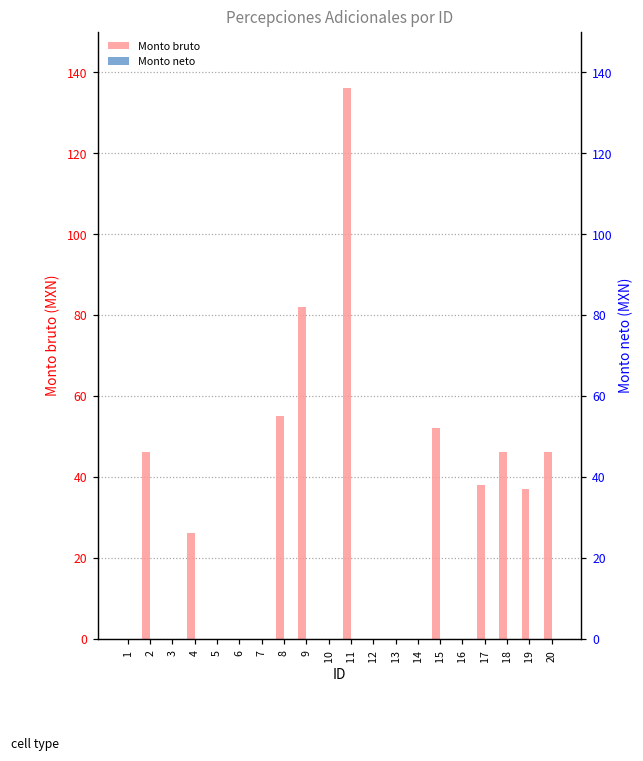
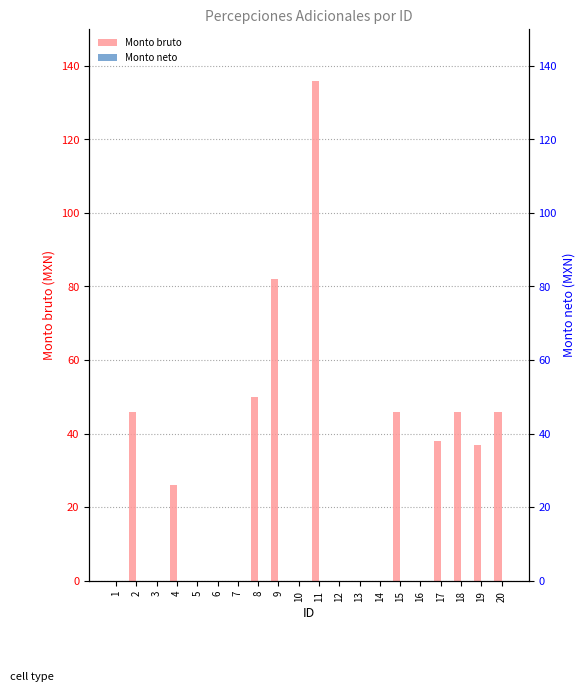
  {
    "Monto bruto": {
      "1": 0,
      "2": 46,
      "3": 0,
      "4": 26,
      "5": 0,
      "6": 0,
      "7": 0,
-     "8": 55,
+     "8": 50,
      "9": 82,
      "10": 0,
      "11": 136,
      "12": 0,
      "13": 0,
      "14": 0,
-     "15": 52,
+     "15": 46,
      "16": 0,
      "17": 38,
      "18": 46,
      "19": 37,
      "20": 46
    },
    "Monto neto": {
      "1": 0,
      "2": 0,
      "3": 0,
      "4": 0,
      "5": 0,
      "6": 0,
      "7": 0,
      "8": 0,
      "9": 0,
      "10": 0,
      "11": 0,
      "12": 0,
      "13": 0,
      "14": 0,
      "15": 0,
      "16": 0,
      "17": 0,
      "18": 0,
      "19": 0,
      "20": 0
    }
  }
